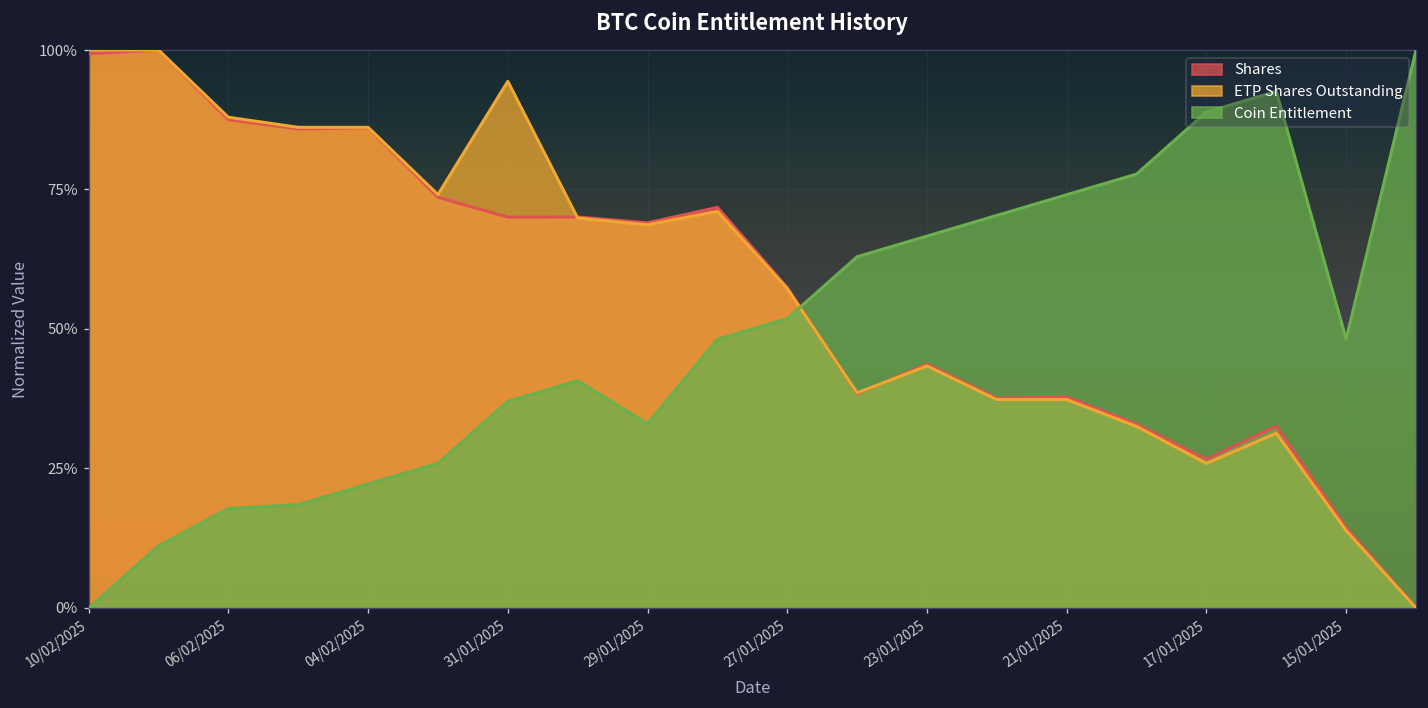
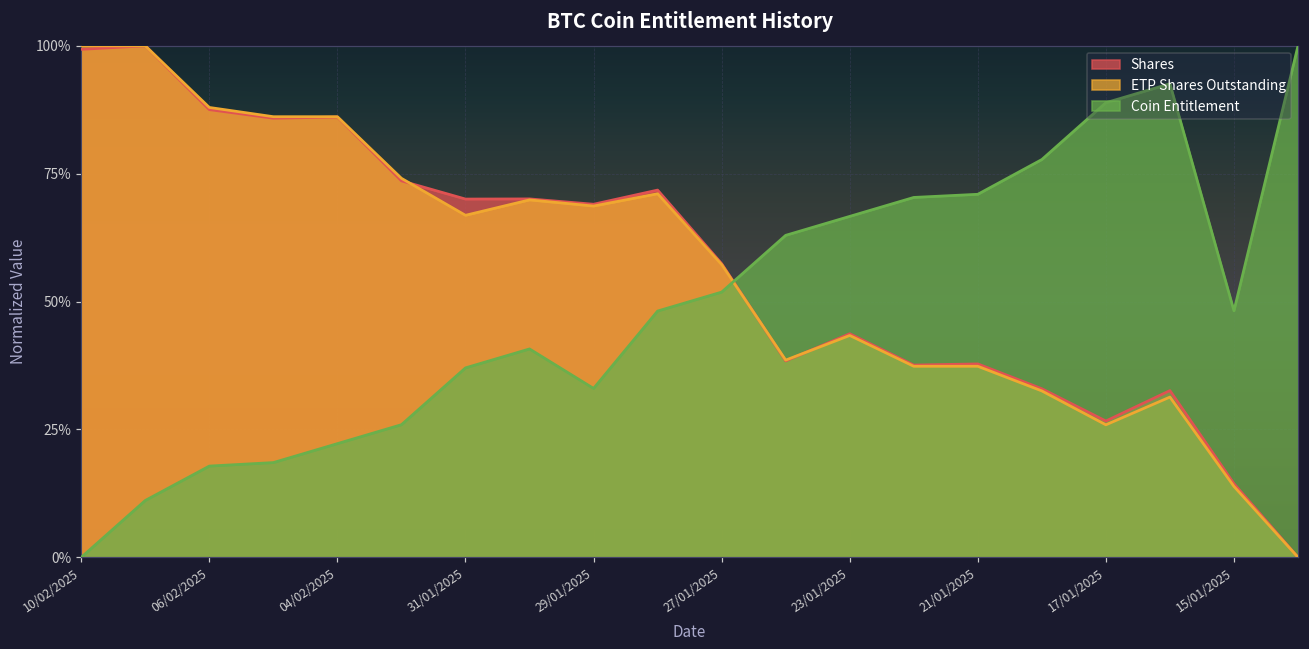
  {
    "Shares": {
      "10/02/2025": "99%",
      "31/01/2025": "70%",
      "17/01/2025": "27%"
    },
    "ETP Shares Outstanding": {
      "10/02/2025": "100%",
-     "31/01/2025": "94%",
+     "31/01/2025": "67%",
      "17/01/2025": "26%"
    },
    "Coin Entitlement": {
      "10/02/2025": "0%",
      "06/02/2025": "18%",
      "04/02/2025": "22%",
      "31/01/2025": "37%",
      "29/01/2025": "33%",
      "27/01/2025": "52%",
      "23/01/2025": "67%",
-     "21/01/2025": "74%",
+     "21/01/2025": "71%",
      "15/01/2025": "48%"
    }
  }
